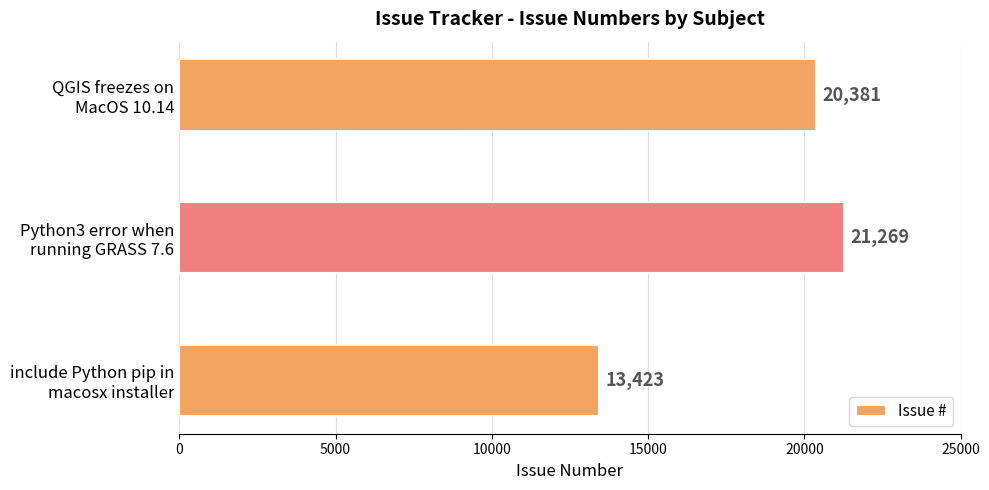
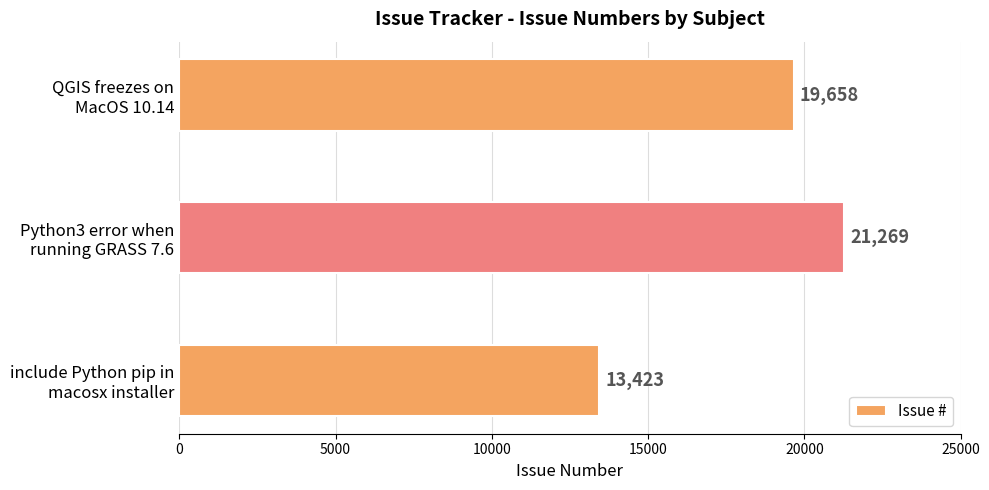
  {
-   "QGIS freezes on MacOS 10.14": "20,381",
+   "QGIS freezes on MacOS 10.14": "19,658",
    "Python3 error when running GRASS 7.6": "21,269",
    "include Python pip in macosx installer": "13,423"
  }
